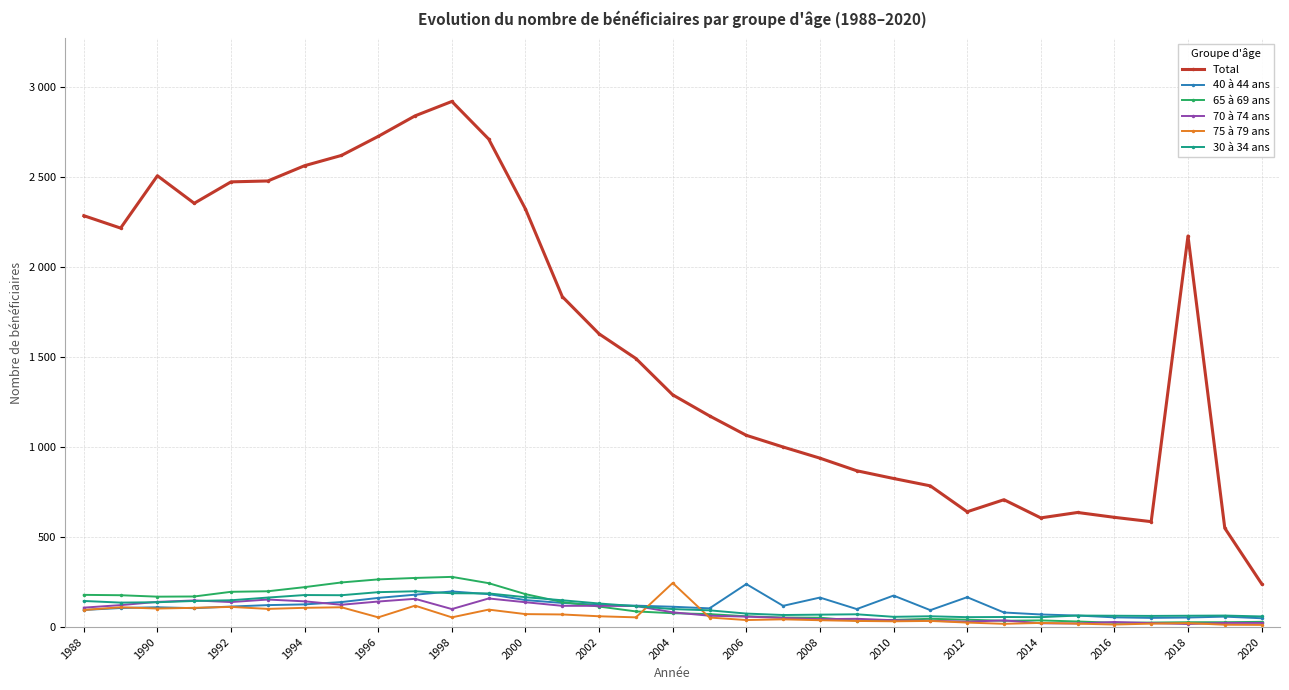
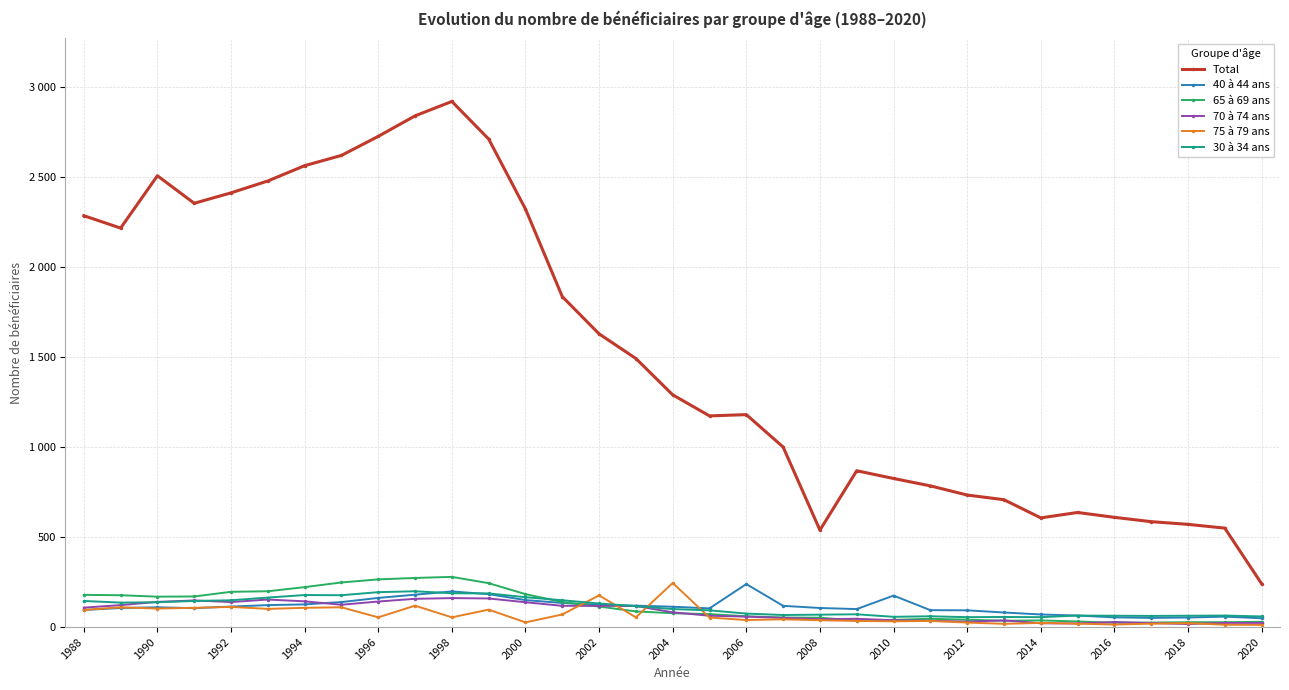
  {
    "Total": {
      "1988": 2290,
      "1990": 2510,
-     "1992": 2480,
+     "1992": 2410,
      "1994": 2570,
      "1996": 2730,
      "1998": 2920,
      "2000": 2320,
      "2002": 1630,
      "2004": 1290,
-     "2006": 1070,
-     "2008": 940,
+     "2006": 1180,
+     "2008": 540,
      "2010": 830,
-     "2012": 640,
+     "2012": 730,
      "2014": 610,
      "2016": 610,
-     "2018": 2170,
+     "2018": 570,
      "2020": 240
    },
    "40 à 44 ans": {
      "1994": 130,
      "1996": 160,
      "2006": 240,
-     "2008": 160,
+     "2008": 110,
      "2010": 180,
-     "2012": 170,
+     "2012": 90,
      "2014": 70
    },
    "70 à 74 ans": {
      "1994": 140,
      "1996": 140,
-     "1998": 100
+     "1998": 160
    },
    "75 à 79 ans": {
      "1994": 110,
      "1996": 50,
      "1998": 50,
-     "2000": 70,
-     "2002": 60,
+     "2000": 30,
+     "2002": 180,
      "2004": 250,
      "2006": 40
    }
  }
